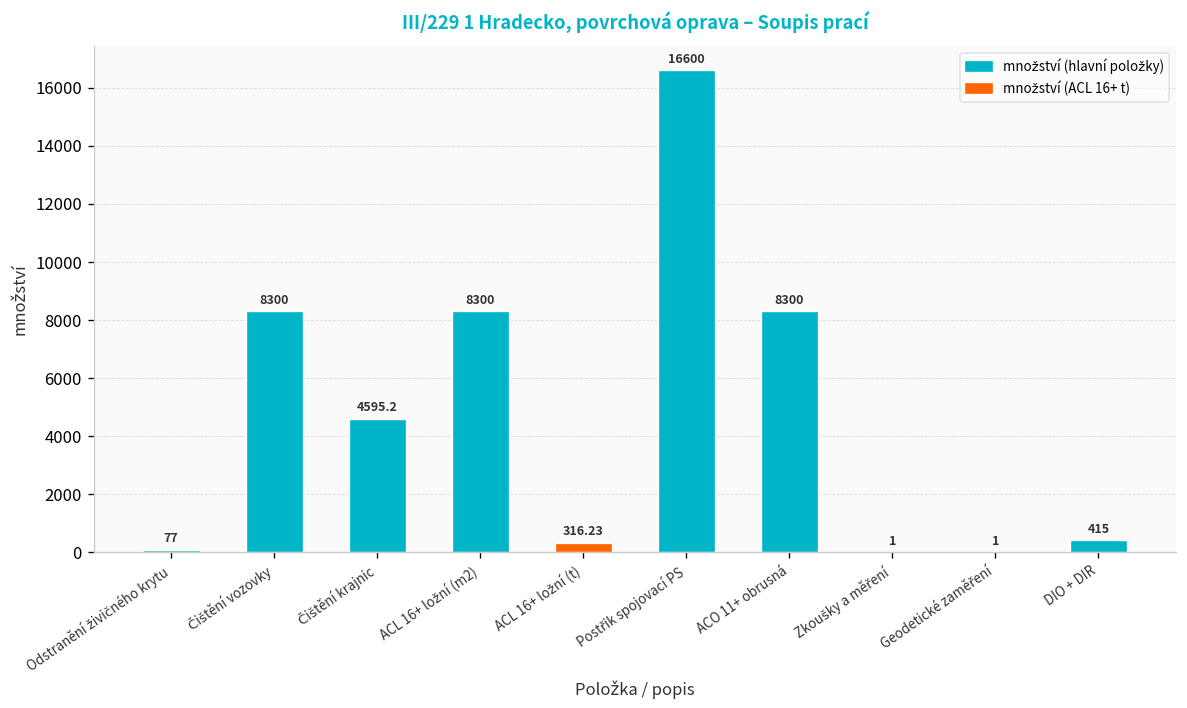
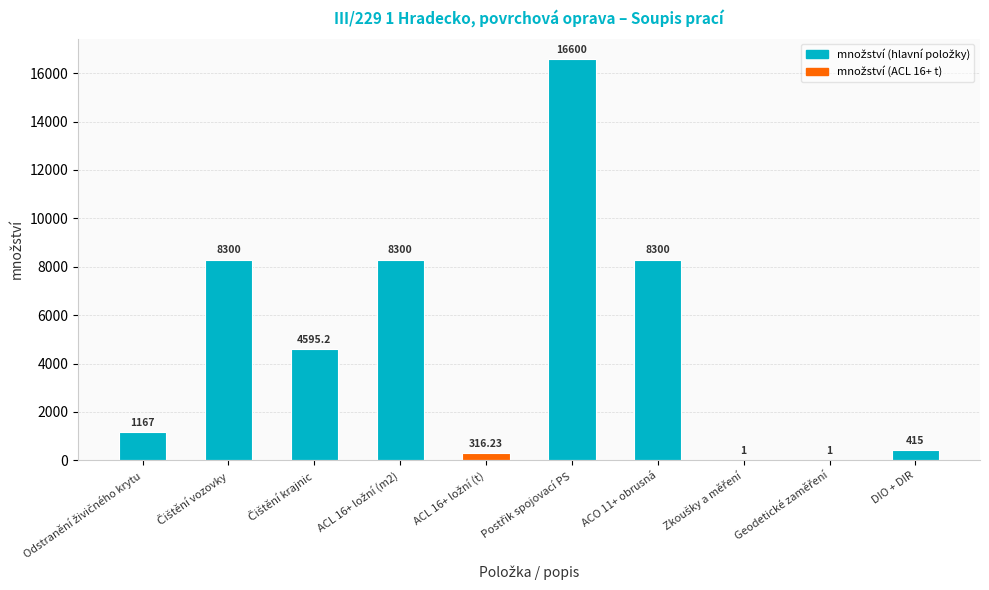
  {
-   "Odstranění živičného krytu": 77,
+   "Odstranění živičného krytu": 1167,
    "Čištění vozovky": 8300,
    "Čištění krajnic": 4595.2,
    "ACL 16+ ložní (m2)": 8300,
    "ACL 16+ ložní (t)": 316.23,
    "Postřik spojovací PS": 16600,
    "ACO 11+ obrusná": 8300,
    "Zkoušky a měření": 1,
    "Geodetické zaměření": 1,
    "DIO + DIR": 415
  }
